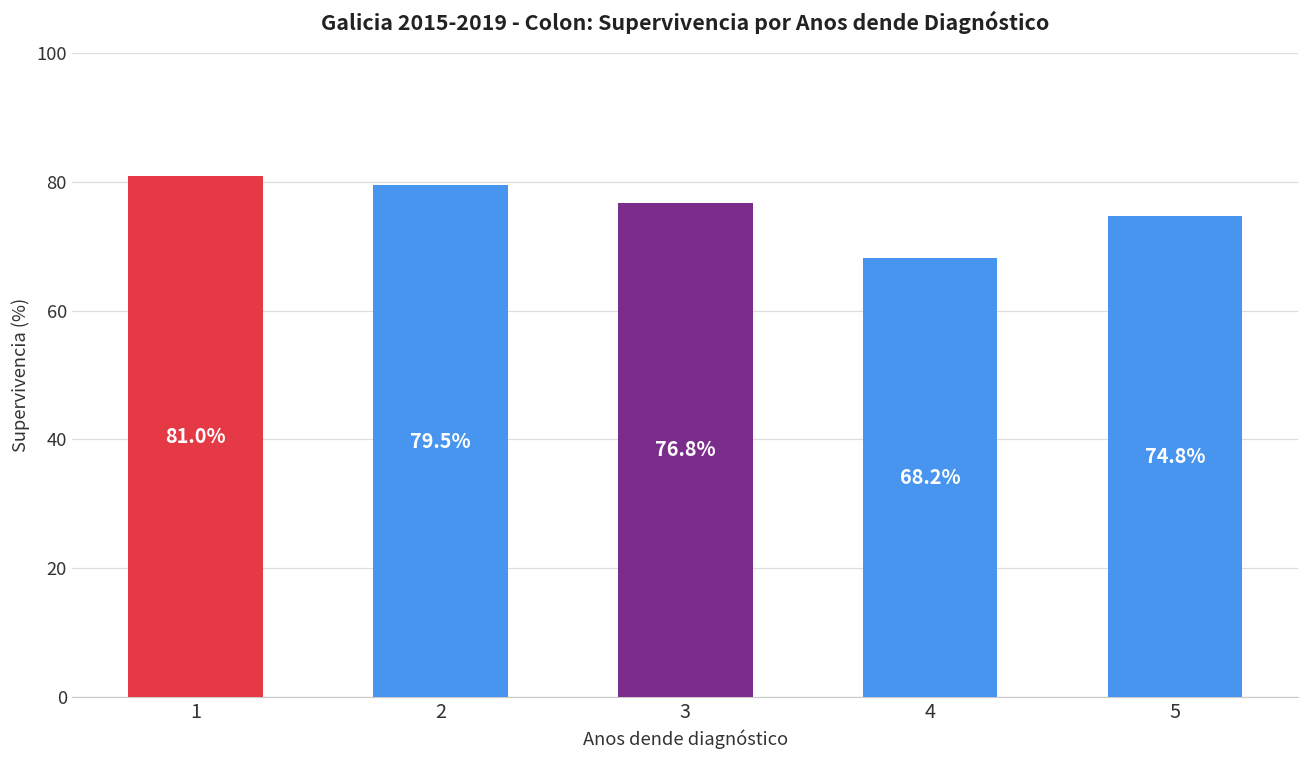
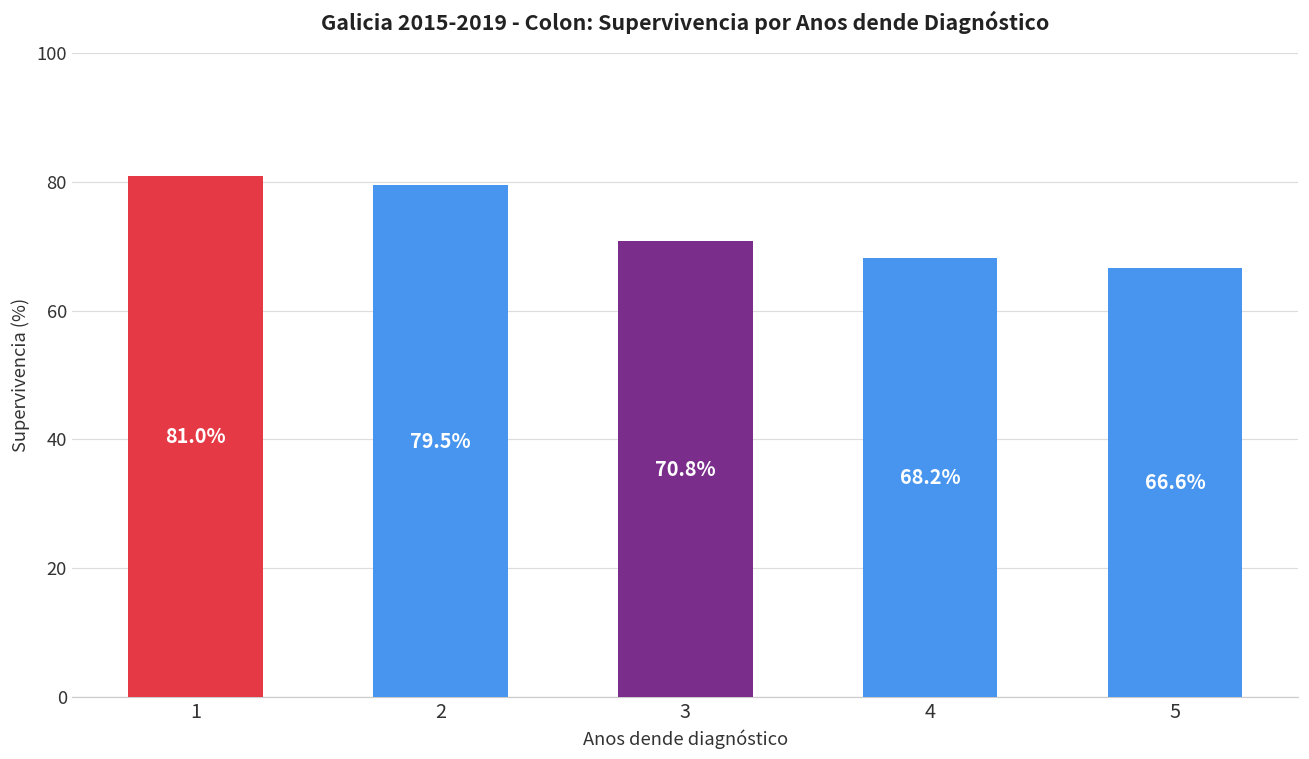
  {
-   "3": "76.8%",
-   "5": "74.8%"
+   "3": "70.8%",
+   "5": "66.6%"
  }
